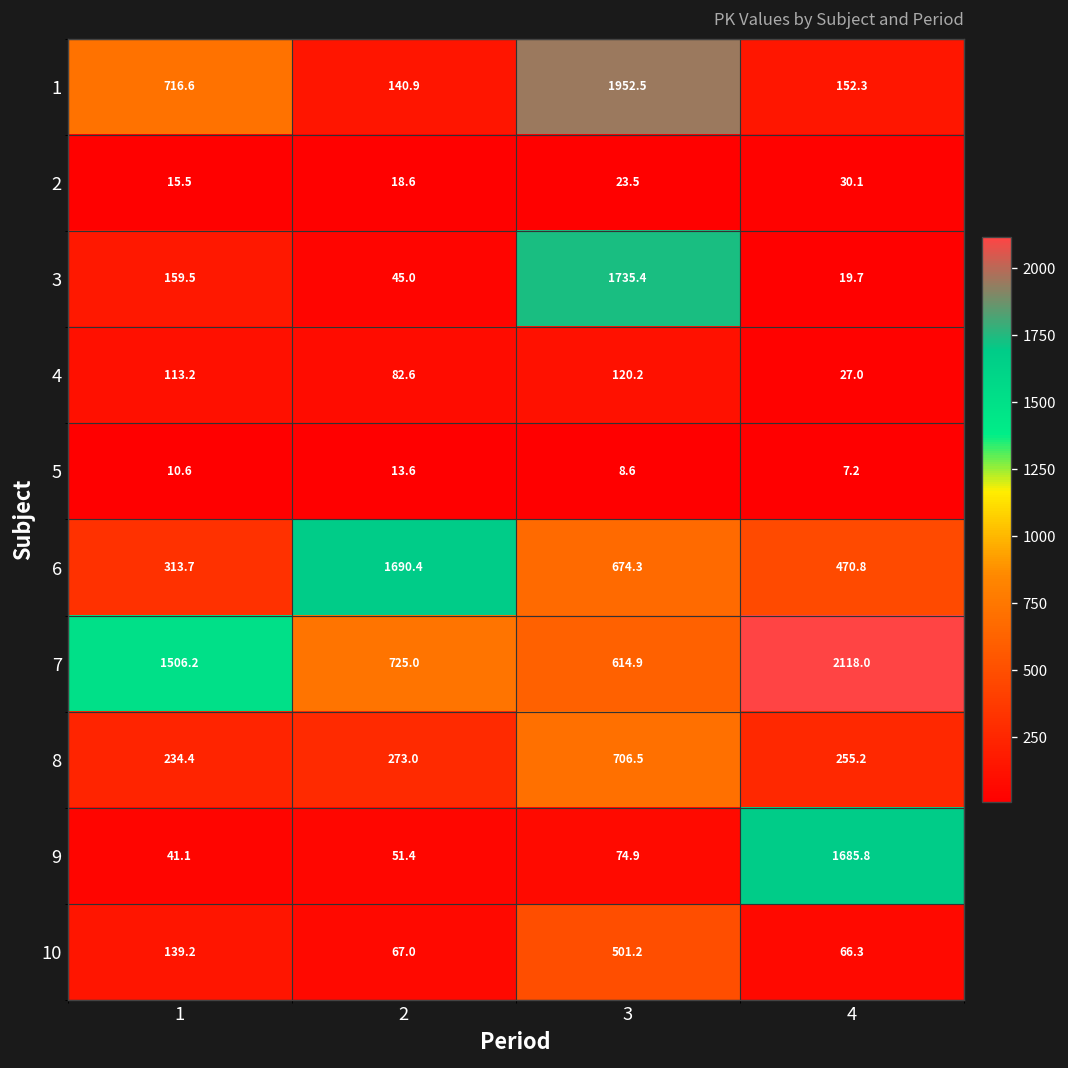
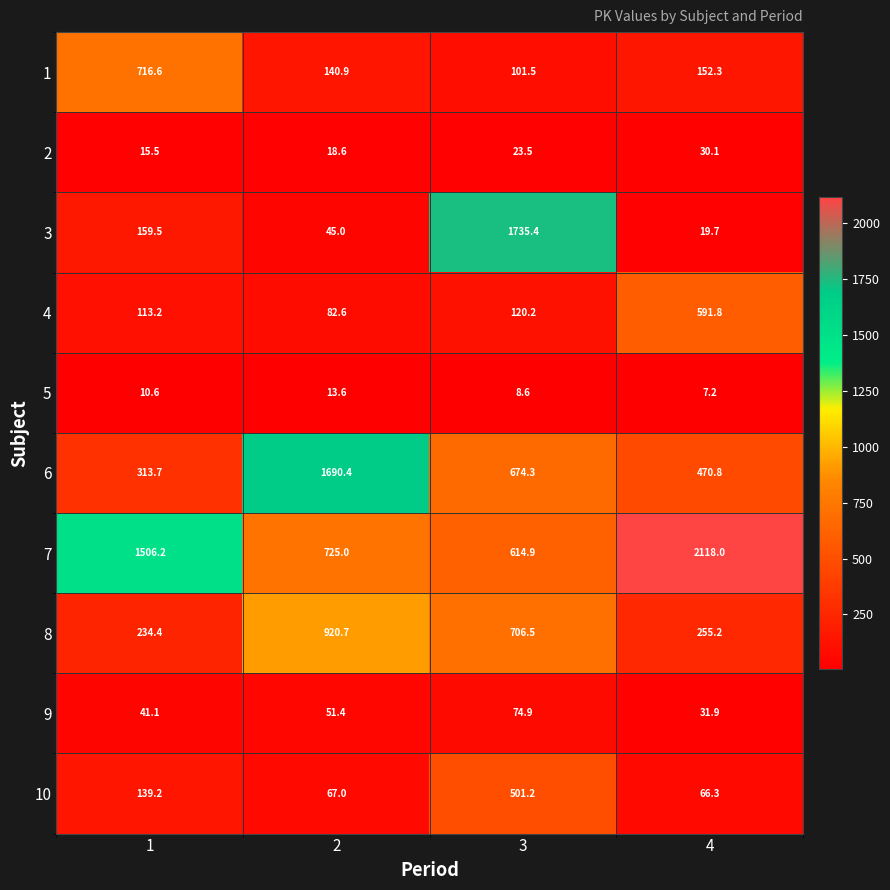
  {
    "1": {
      "1": 716.6,
      "2": 140.9,
-     "3": 1952.5,
+     "3": 101.5,
      "4": 152.3
    },
    "2": {
      "1": 15.5,
      "2": 18.6,
      "3": 23.5,
      "4": 30.1
    },
    "3": {
      "1": 159.5,
      "2": 45.0,
      "3": 1735.4,
      "4": 19.7
    },
    "4": {
      "1": 113.2,
      "2": 82.6,
      "3": 120.2,
-     "4": 27.0
+     "4": 591.8
    },
    "5": {
      "1": 10.6,
      "2": 13.6,
      "3": 8.6,
      "4": 7.2
    },
    "6": {
      "1": 313.7,
      "2": 1690.4,
      "3": 674.3,
      "4": 470.8
    },
    "7": {
      "1": 1506.2,
      "2": 725.0,
      "3": 614.9,
      "4": 2118.0
    },
    "8": {
      "1": 234.4,
-     "2": 273.0,
+     "2": 920.7,
      "3": 706.5,
      "4": 255.2
    },
    "9": {
      "1": 41.1,
      "2": 51.4,
      "3": 74.9,
-     "4": 1685.8
+     "4": 31.9
    },
    "10": {
      "1": 139.2,
      "2": 67.0,
      "3": 501.2,
      "4": 66.3
    }
  }
